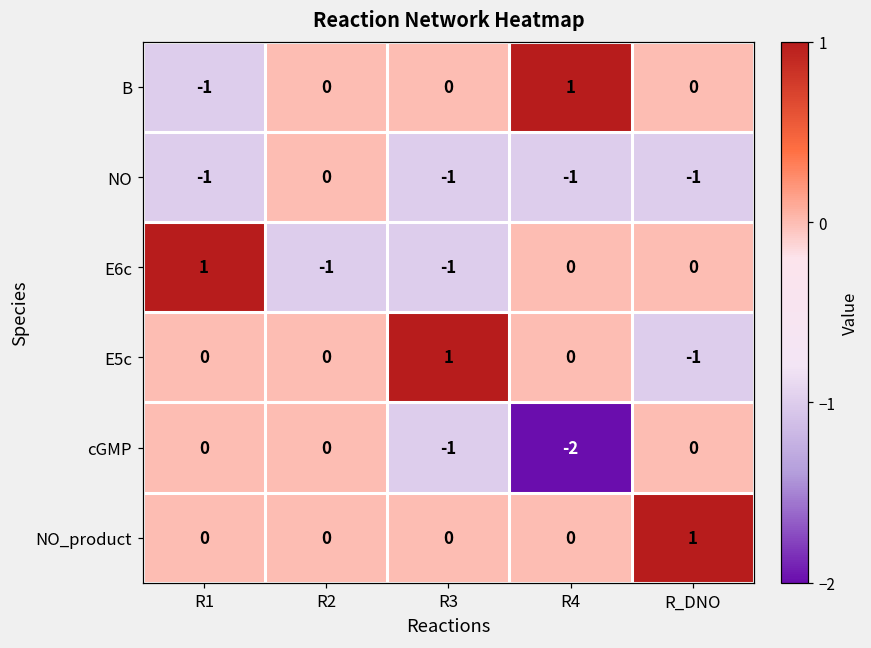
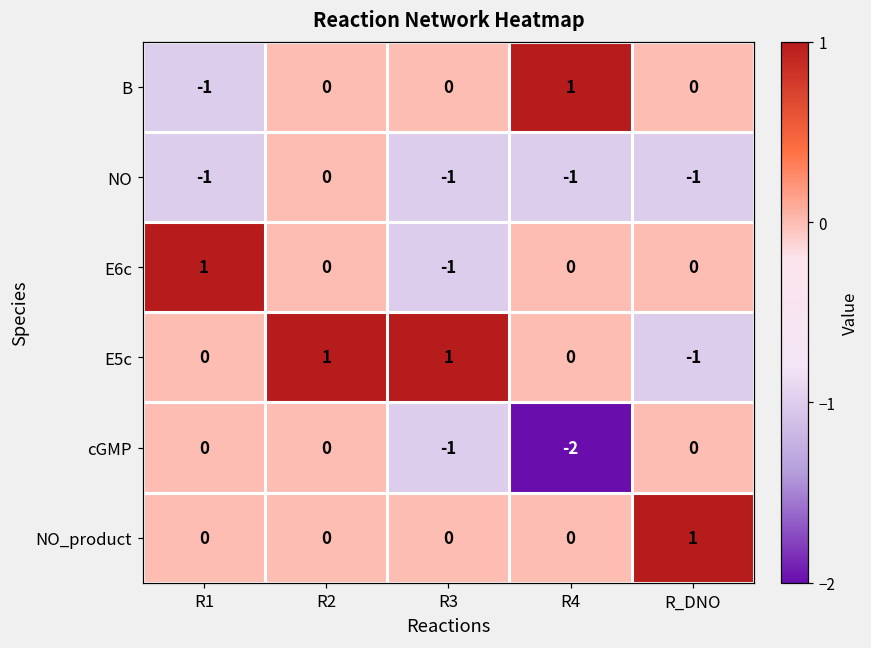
  {
    "B": {
      "R1": -1,
      "R2": 0,
      "R3": 0,
      "R4": 1,
      "R_DNO": 0
    },
    "NO": {
      "R1": -1,
      "R2": 0,
      "R3": -1,
      "R4": -1,
      "R_DNO": -1
    },
    "E6c": {
      "R1": 1,
-     "R2": -1,
+     "R2": 0,
      "R3": -1,
      "R4": 0,
      "R_DNO": 0
    },
    "E5c": {
      "R1": 0,
-     "R2": 0,
+     "R2": 1,
      "R3": 1,
      "R4": 0,
      "R_DNO": -1
    },
    "cGMP": {
      "R1": 0,
      "R2": 0,
      "R3": -1,
      "R4": -2,
      "R_DNO": 0
    },
    "NO_product": {
      "R1": 0,
      "R2": 0,
      "R3": 0,
      "R4": 0,
      "R_DNO": 1
    }
  }
